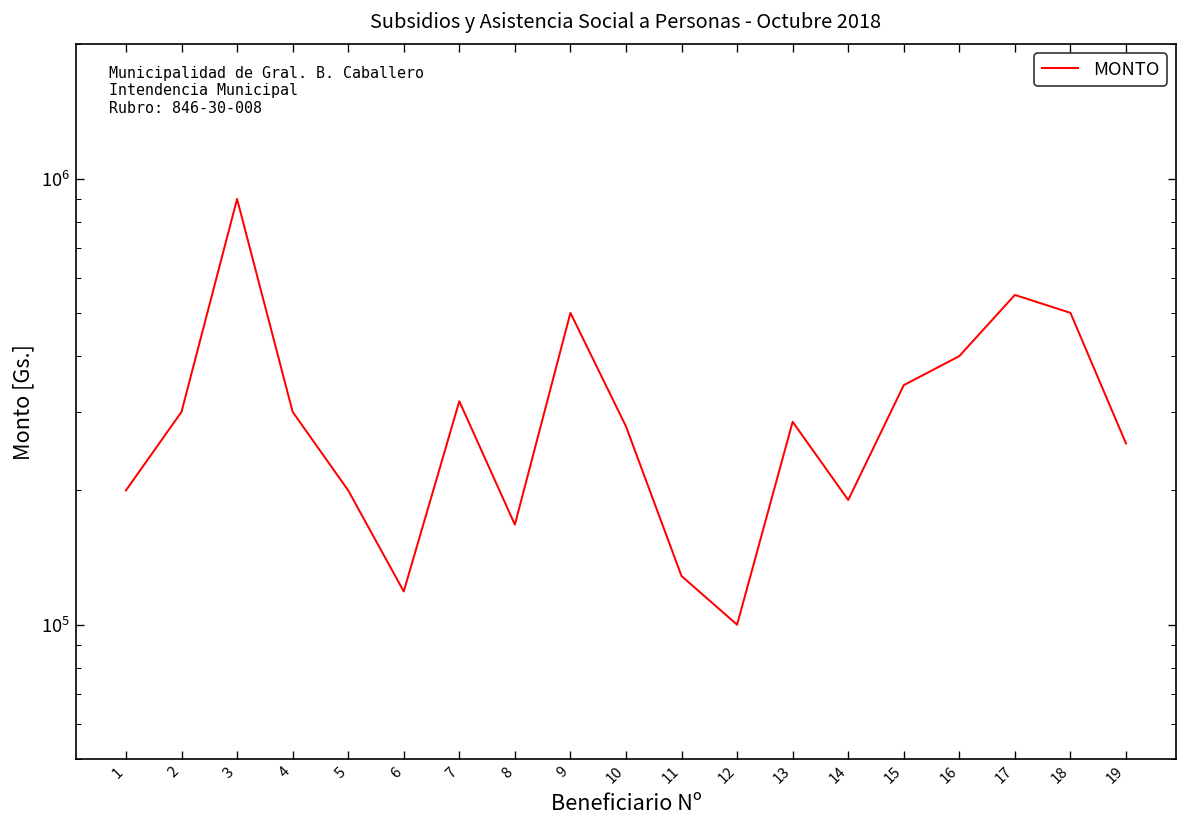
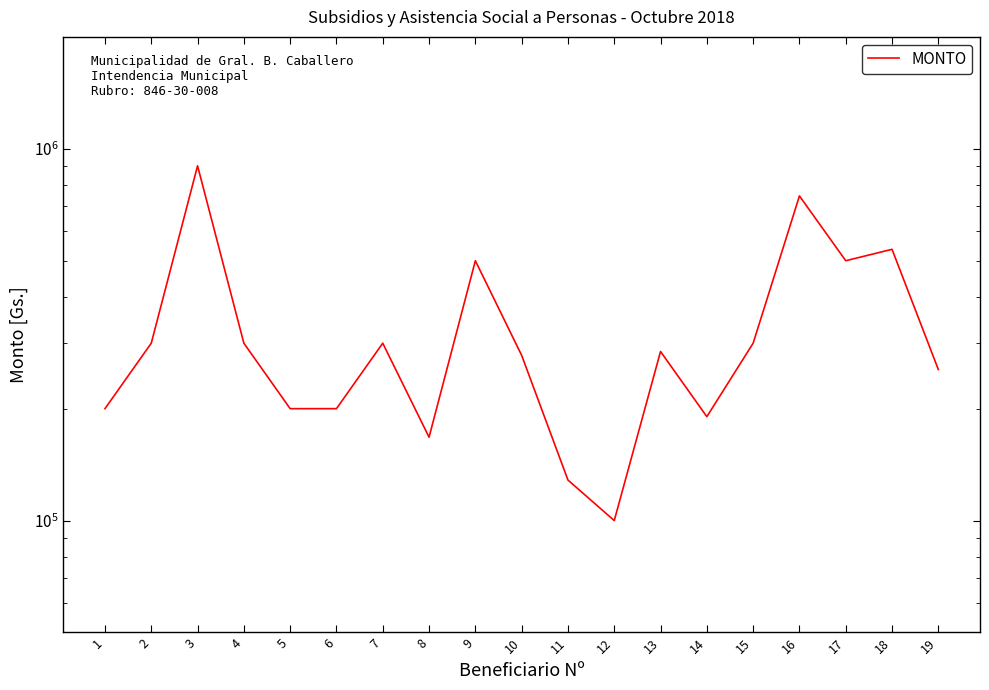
  {
    "1": 200000,
    "2": 300000,
    "3": 900000,
    "4": 300000,
    "5": 200000,
-   "6": 119000,
-   "7": 320000,
+   "6": 200000,
+   "7": 300000,
    "8": 170000,
    "9": 500000,
    "10": 280000,
    "11": 129000,
    "12": 100000,
    "13": 280000,
    "14": 190000,
-   "15": 340000,
-   "16": 400000,
-   "17": 550000,
-   "18": 500000,
+   "15": 300000,
+   "16": 750000,
+   "17": 500000,
+   "18": 540000,
    "19": 250000
  }
